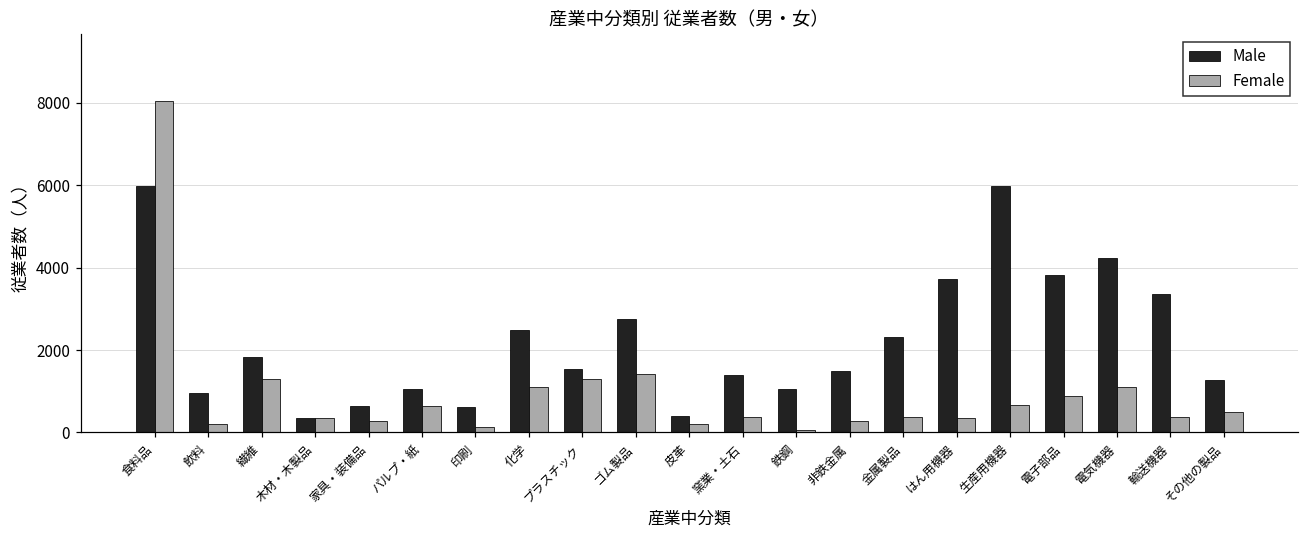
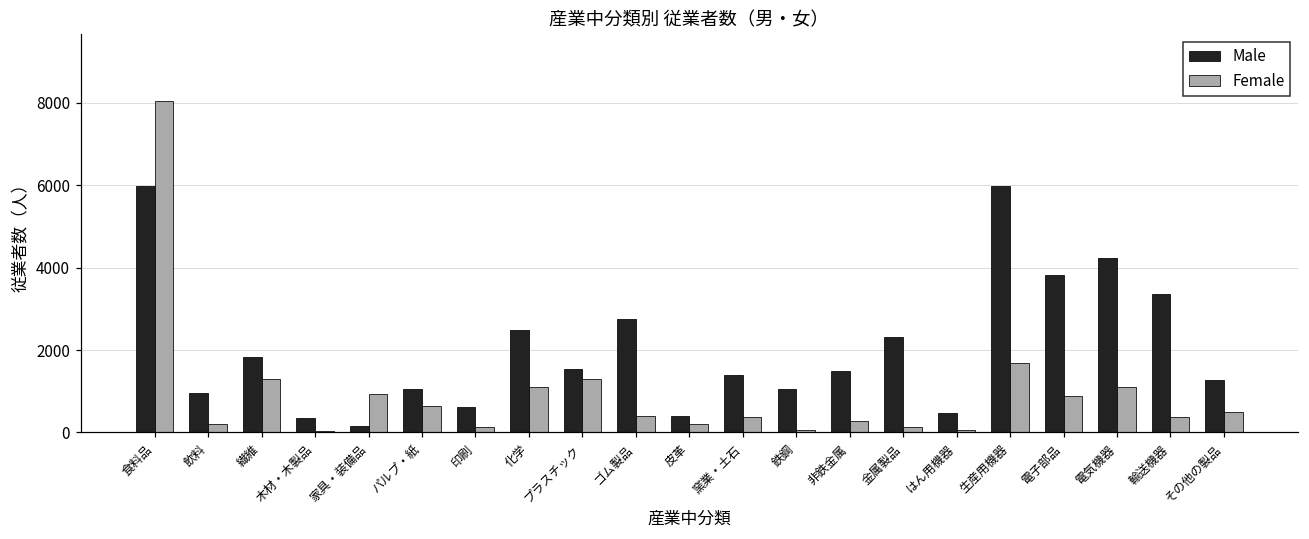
  {
    "Male": {
      "食料品": 6000,
      "飲料": 1000,
      "繊維": 1800,
      "木材・木製品": 400,
-     "家具・装備品": 600,
+     "家具・装備品": 200,
      "パルプ・紙": 1000,
      "印刷": 600,
      "化学": 2500,
      "プラスチック": 1500,
      "ゴム製品": 2700,
      "皮革": 400,
      "窯業・土石": 1400,
      "鉄鋼": 1100,
      "非鉄金属": 1500,
      "金属製品": 2300,
-     "はん用機器": 3700,
+     "はん用機器": 500,
      "生産用機器": 6000,
      "電子部品": 3800,
      "電気機器": 4200,
      "輸送機器": 3400,
      "その他の製品": 1300
    },
    "Female": {
      "食料品": 8100,
      "飲料": 200,
      "繊維": 1300,
-     "木材・木製品": 400,
-     "家具・装備品": 300,
+     "木材・木製品": 0,
+     "家具・装備品": 900,
      "パルプ・紙": 600,
      "印刷": 100,
      "化学": 1100,
      "プラスチック": 1300,
-     "ゴム製品": 1400,
+     "ゴム製品": 400,
      "皮革": 200,
      "窯業・土石": 400,
      "非鉄金属": 300,
-     "金属製品": 400,
-     "はん用機器": 300,
-     "生産用機器": 700,
+     "金属製品": 100,
+     "はん用機器": 100,
+     "生産用機器": 1700,
      "電子部品": 900,
      "電気機器": 1100,
      "輸送機器": 400,
      "その他の製品": 500
    }
  }
